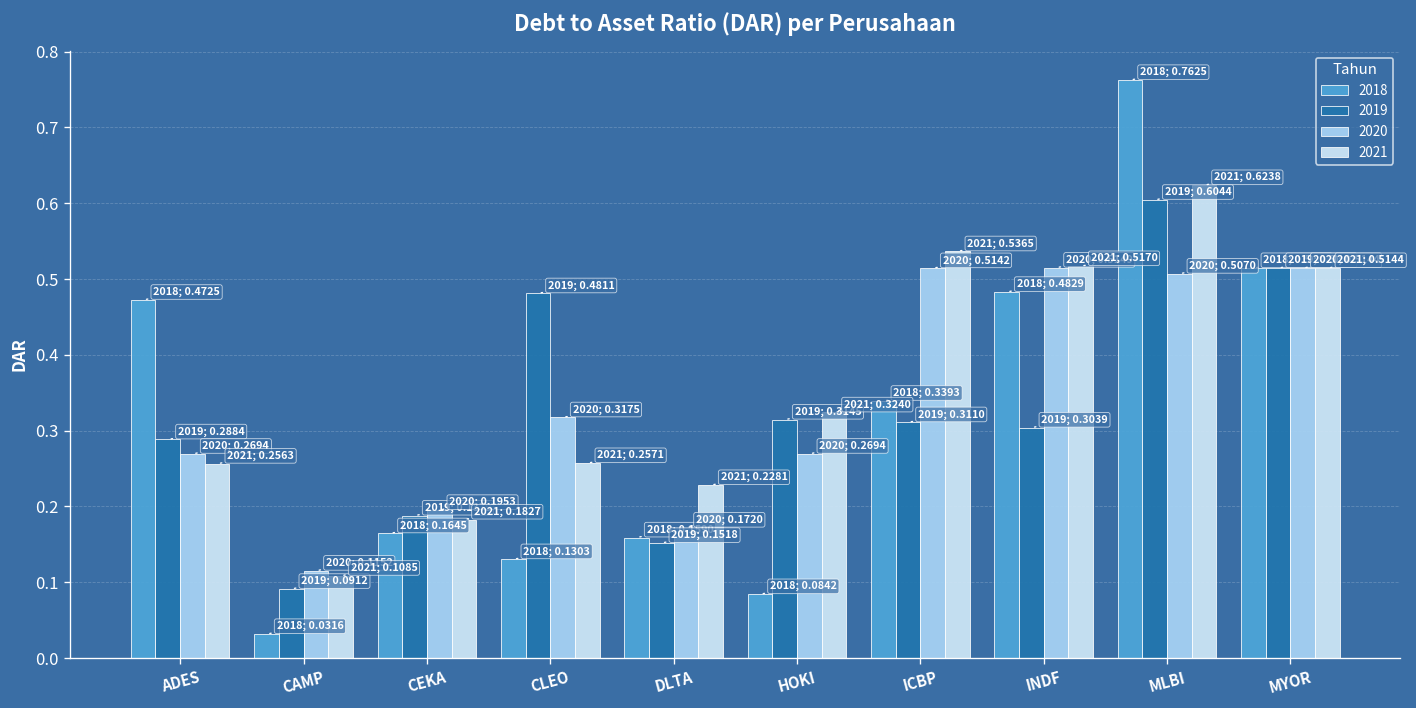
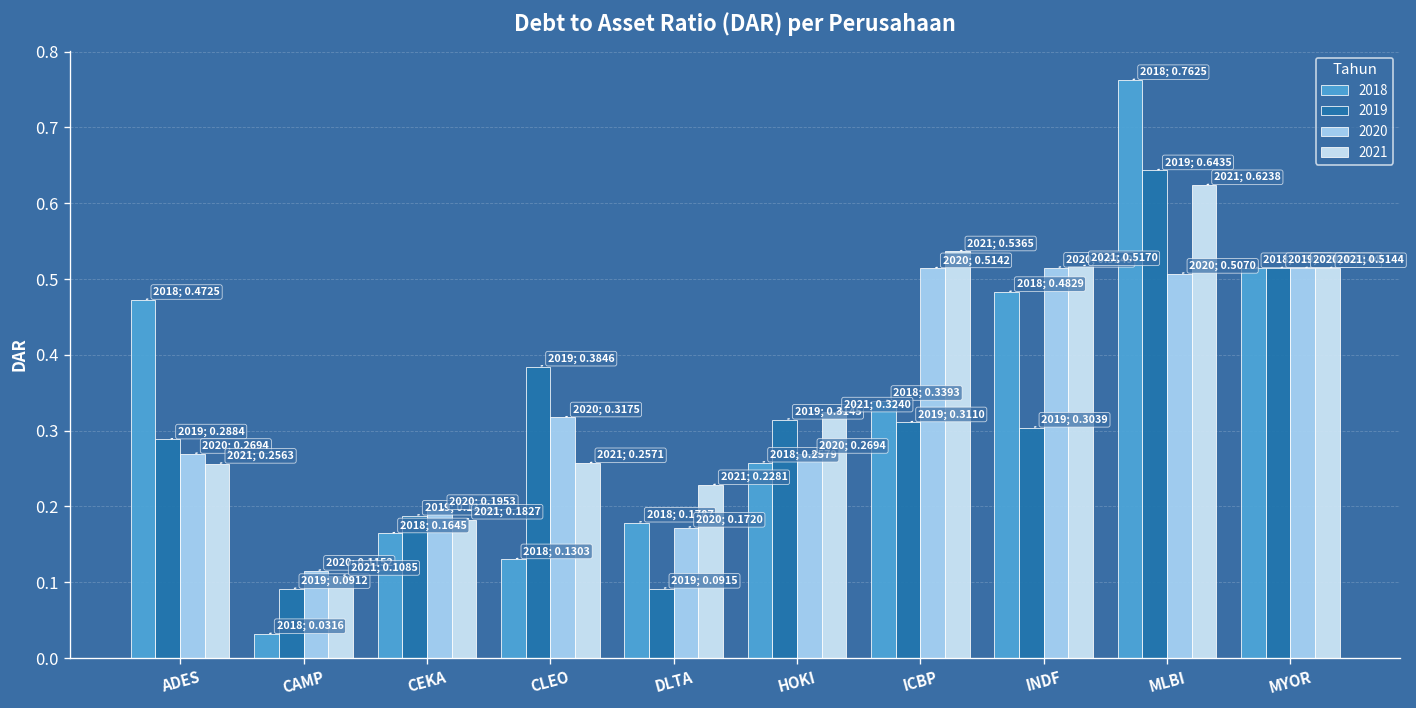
  {
    "2018": {
-     "DLTA": 0.1590,
-     "HOKI": 0.0842
+     "DLTA": 0.1787,
+     "HOKI": 0.2579
    },
    "2019": {
-     "CLEO": 0.4811,
-     "DLTA": 0.1518,
-     "MLBI": 0.6044
+     "CLEO": 0.3846,
+     "DLTA": 0.0915,
+     "MLBI": 0.6435
    }
  }
